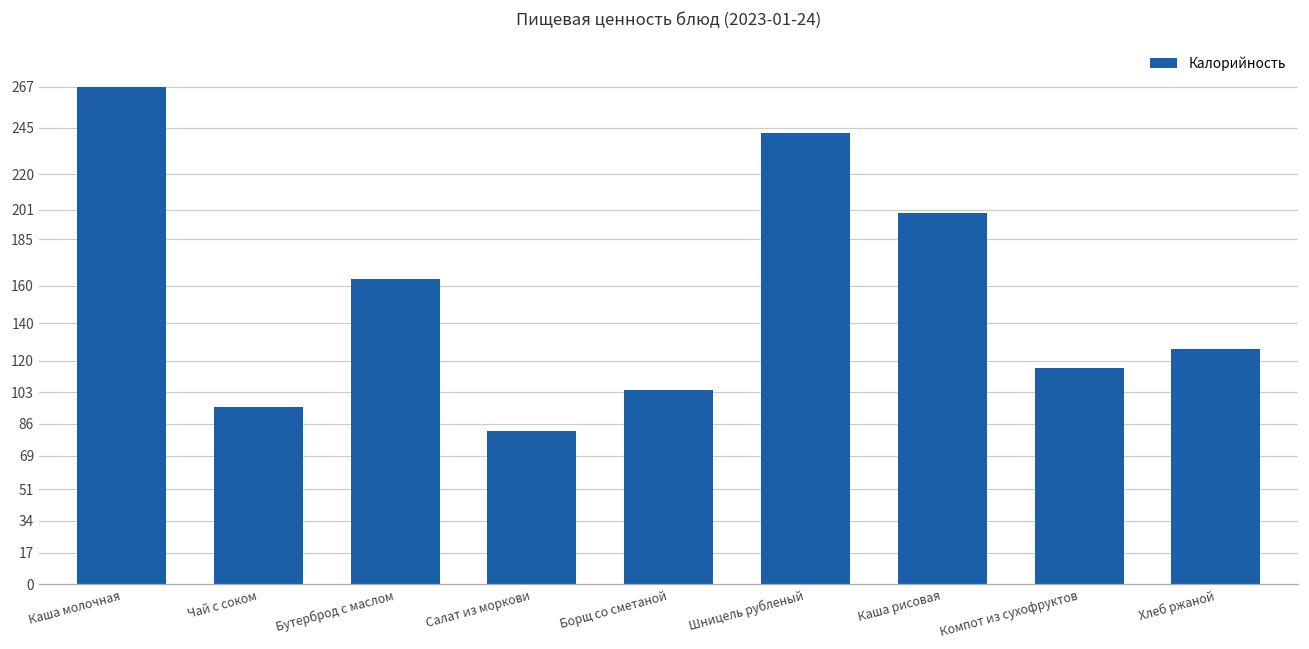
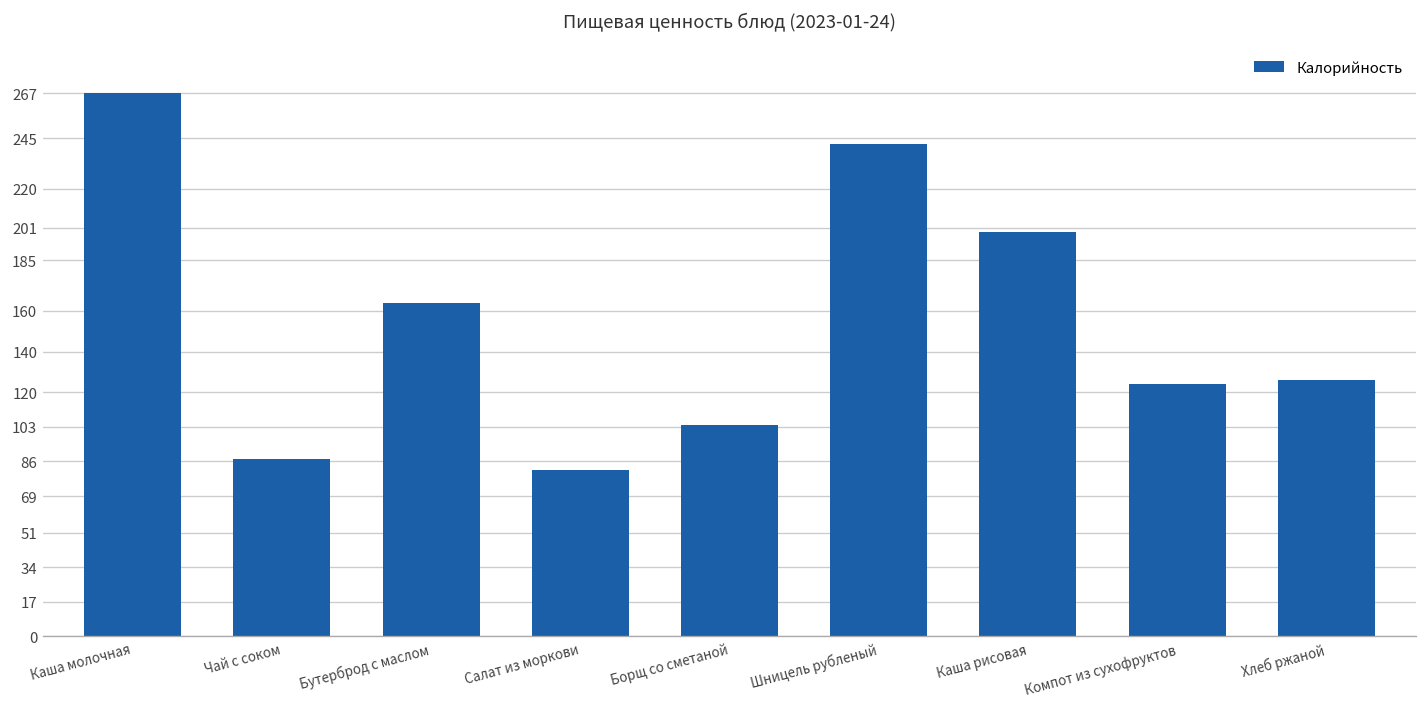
  {
    "Каша молочная": 267,
-   "Чай с соком": 95,
+   "Чай с соком": 87,
    "Бутерброд с маслом": 164,
    "Салат из моркови": 82,
    "Борщ со сметаной": 104,
    "Шницель рубленый": 242,
    "Каша рисовая": 199,
-   "Компот из сухофруктов": 116,
+   "Компот из сухофруктов": 124,
    "Хлеб ржаной": 126
  }
